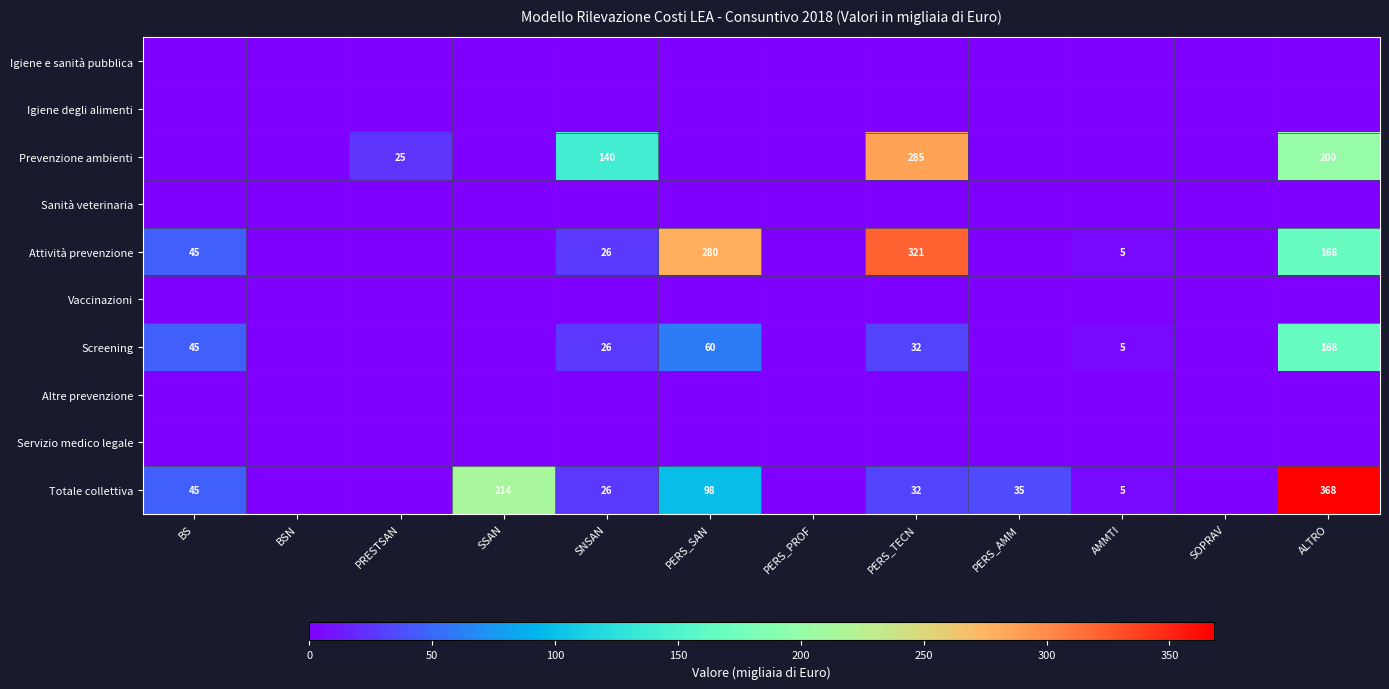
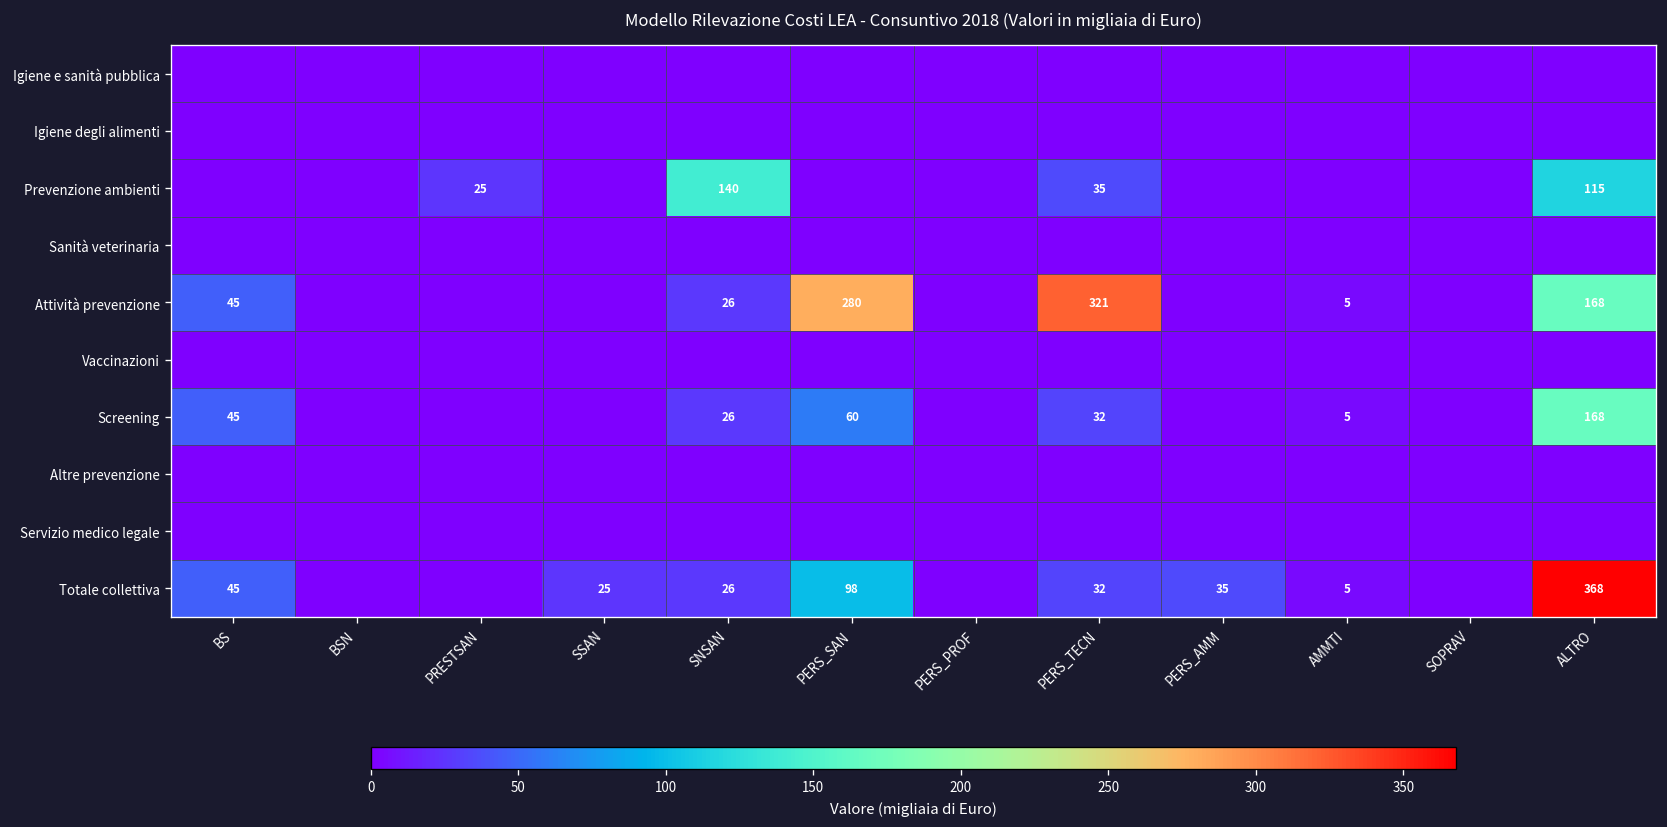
  {
    "Prevenzione ambienti": {
      "PRESTSAN": 25,
      "SNSAN": 140,
-     "PERS_TECN": 285,
-     "ALTRO": 200
+     "PERS_TECN": 35,
+     "ALTRO": 115
    },
    "Attività prevenzione": {
      "BS": 45,
      "SNSAN": 26,
      "PERS_SAN": 280,
      "PERS_TECN": 321,
      "AMMTI": 5,
      "ALTRO": 168
    },
    "Screening": {
      "BS": 45,
      "SNSAN": 26,
      "PERS_SAN": 60,
      "PERS_TECN": 32,
      "AMMTI": 5,
      "ALTRO": 168
    },
    "Totale collettiva": {
      "BS": 45,
-     "SSAN": 214,
+     "SSAN": 25,
      "SNSAN": 26,
      "PERS_SAN": 98,
      "PERS_TECN": 32,
      "PERS_AMM": 35,
      "AMMTI": 5,
      "ALTRO": 368
    }
  }
